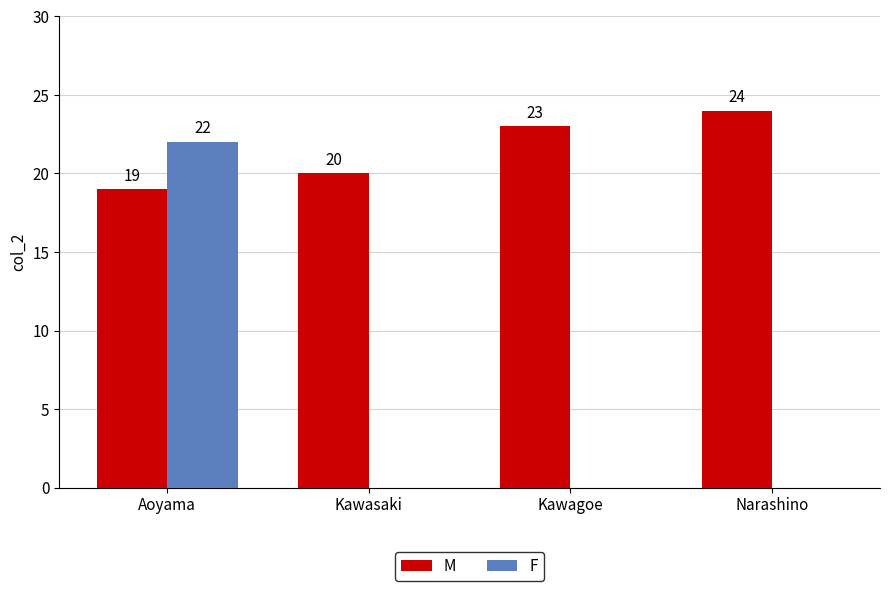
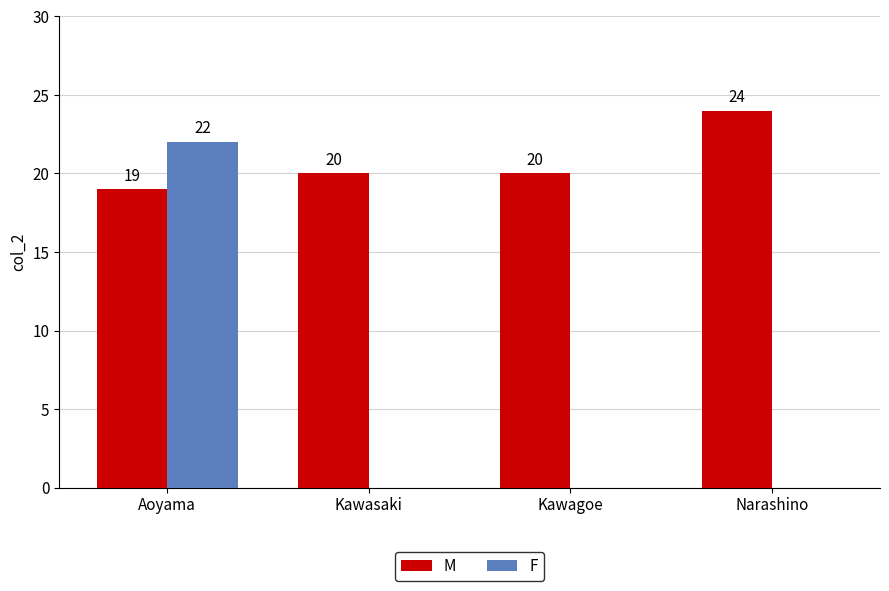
  {
    "M": {
      "Aoyama": 19,
      "Kawasaki": 20,
-     "Kawagoe": 23,
+     "Kawagoe": 20,
      "Narashino": 24
    },
    "F": {
      "Aoyama": 22
    }
  }
